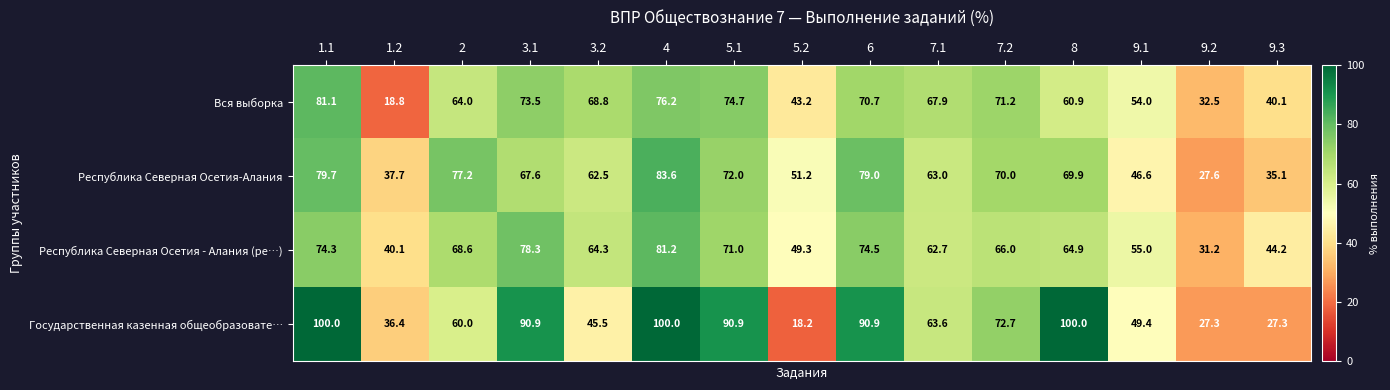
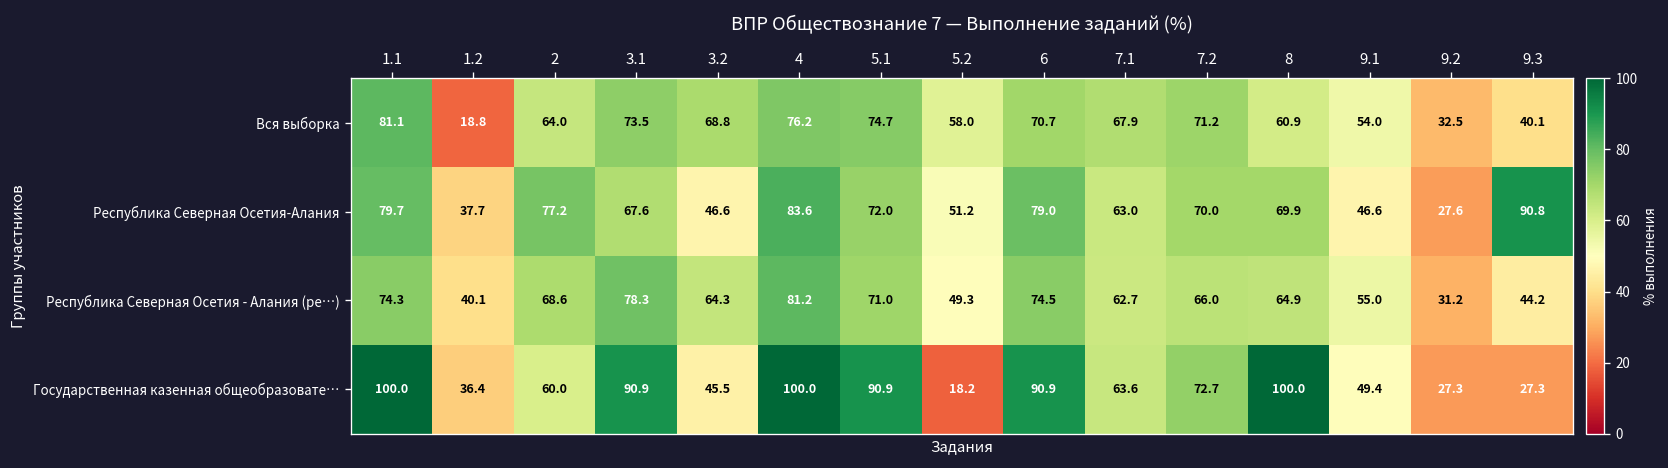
  {
    "Вся выборка": {
      "1.1": 81.1,
      "1.2": 18.8,
      "2": 64.0,
      "3.1": 73.5,
      "3.2": 68.8,
      "4": 76.2,
      "5.1": 74.7,
-     "5.2": 43.2,
+     "5.2": 58.0,
      "6": 70.7,
      "7.1": 67.9,
      "7.2": 71.2,
      "8": 60.9,
      "9.1": 54.0,
      "9.2": 32.5,
      "9.3": 40.1
    },
    "Республика Северная Осетия-Алания": {
      "1.1": 79.7,
      "1.2": 37.7,
      "2": 77.2,
      "3.1": 67.6,
-     "3.2": 62.5,
+     "3.2": 46.6,
      "4": 83.6,
      "5.1": 72.0,
      "5.2": 51.2,
      "6": 79.0,
      "7.1": 63.0,
      "7.2": 70.0,
      "8": 69.9,
      "9.1": 46.6,
      "9.2": 27.6,
-     "9.3": 35.1
+     "9.3": 90.8
    },
    "Республика Северная Осетия - Алания (ре…)": {
      "1.1": 74.3,
      "1.2": 40.1,
      "2": 68.6,
      "3.1": 78.3,
      "3.2": 64.3,
      "4": 81.2,
      "5.1": 71.0,
      "5.2": 49.3,
      "6": 74.5,
      "7.1": 62.7,
      "7.2": 66.0,
      "8": 64.9,
      "9.1": 55.0,
      "9.2": 31.2,
      "9.3": 44.2
    },
    "Государственная казенная общеобразовате…": {
      "1.1": 100.0,
      "1.2": 36.4,
      "2": 60.0,
      "3.1": 90.9,
      "3.2": 45.5,
      "4": 100.0,
      "5.1": 90.9,
      "5.2": 18.2,
      "6": 90.9,
      "7.1": 63.6,
      "7.2": 72.7,
      "8": 100.0,
      "9.1": 49.4,
      "9.2": 27.3,
      "9.3": 27.3
    }
  }
